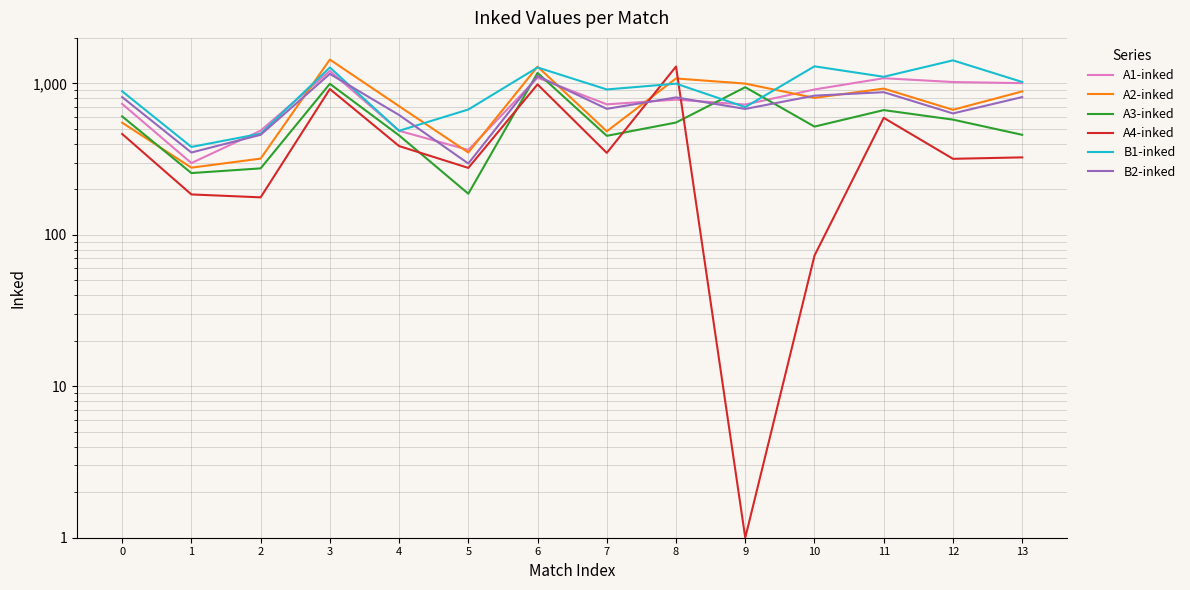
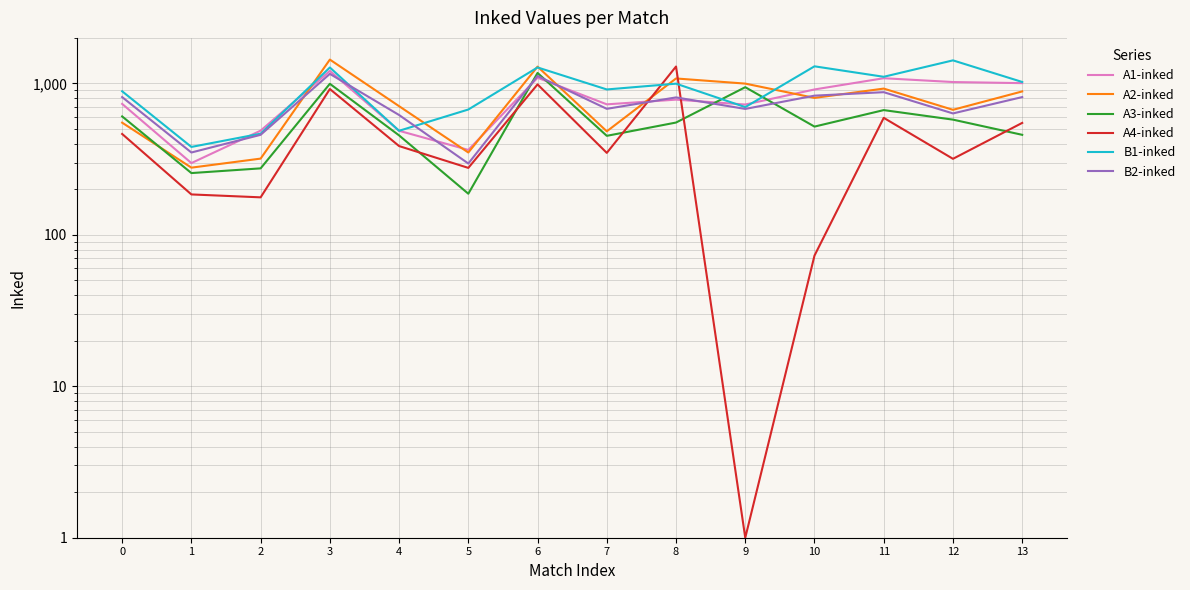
  {
    "A1-inked": {
      "0": "700",
      "1": "300",
      "2": "490",
      "3": "1,200",
      "5": "360",
      "7": "700",
      "9": "700",
      "10": "900",
      "12": "1,000"
    },
    "A2-inked": {
      "0": "550",
      "1": "280",
      "2": "320",
      "3": "1,400",
      "4": "700",
      "5": "350",
      "7": "480",
      "8": "1,100",
      "9": "1,000",
      "11": "900",
      "12": "700",
      "13": "900"
    },
    "A3-inked": {
      "0": "610",
      "1": "260",
      "2": "280",
      "3": "1,000",
      "4": "450",
      "5": "190",
      "6": "1,200",
      "7": "450",
      "8": "550",
      "9": "900",
      "10": "520",
      "11": "700",
      "12": "580",
      "13": "460"
    },
    "A4-inked": {
      "0": "460",
      "1": "190",
      "2": "180",
      "3": "900",
      "4": "390",
      "5": "280",
      "6": "1,000",
      "7": "350",
      "8": "1,300",
      "9": "1",
      "10": "70",
      "11": "590",
      "12": "320",
-     "13": "330"
+     "13": "550"
    },
    "B1-inked": {
      "0": "900",
      "1": "380",
      "3": "1,300",
      "5": "700",
      "7": "900",
      "8": "1,000",
      "10": "1,300",
      "12": "1,400"
    },
    "B2-inked": {
      "0": "800",
      "1": "350",
      "3": "1,200",
      "4": "620",
      "5": "300",
      "7": "700",
      "11": "900",
      "12": "630",
      "13": "800"
    }
  }
